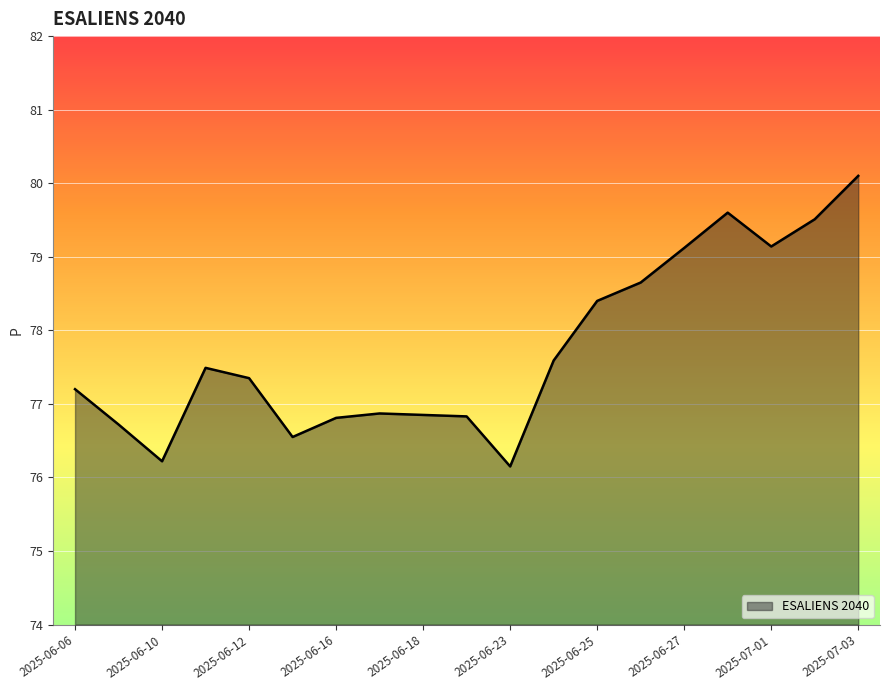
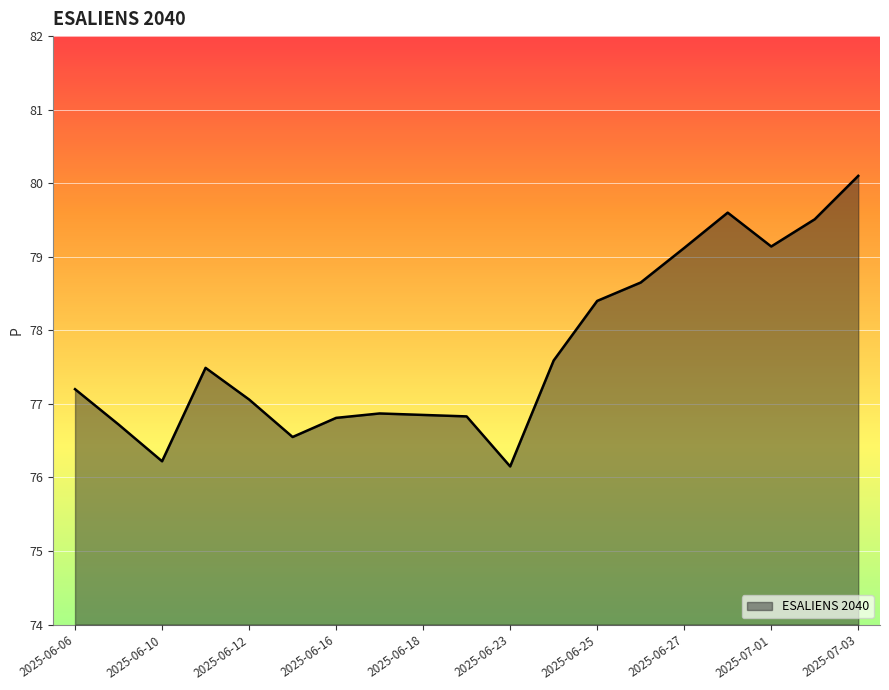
  {
    "2025-06-06": 77.2,
    "2025-06-10": 76.2,
-   "2025-06-12": 77.4,
+   "2025-06-12": 77.1,
    "2025-06-16": 76.8,
    "2025-06-18": 76.9,
    "2025-06-23": 76.2,
    "2025-06-25": 78.4,
    "2025-06-27": 79.1,
    "2025-07-01": 79.1,
    "2025-07-03": 80.1
  }
